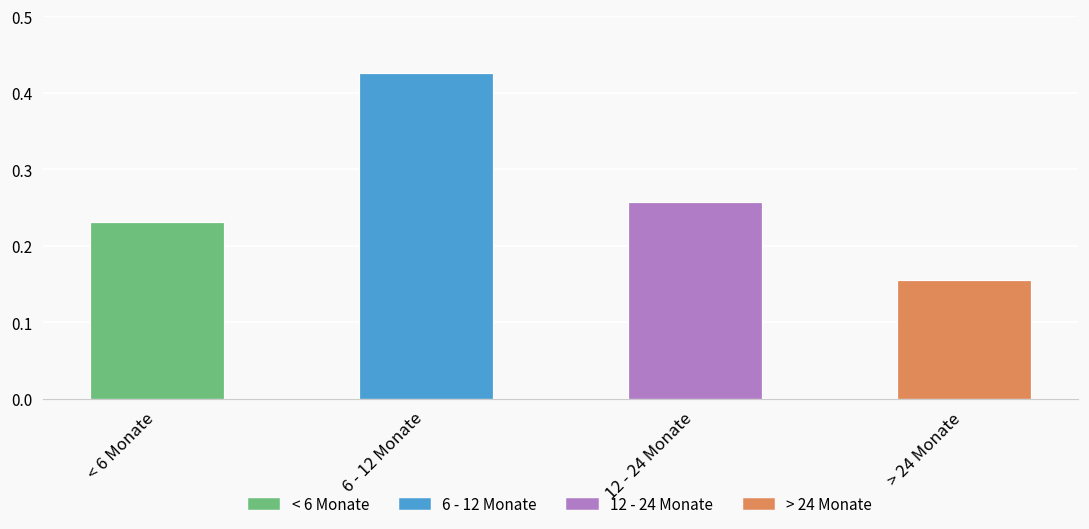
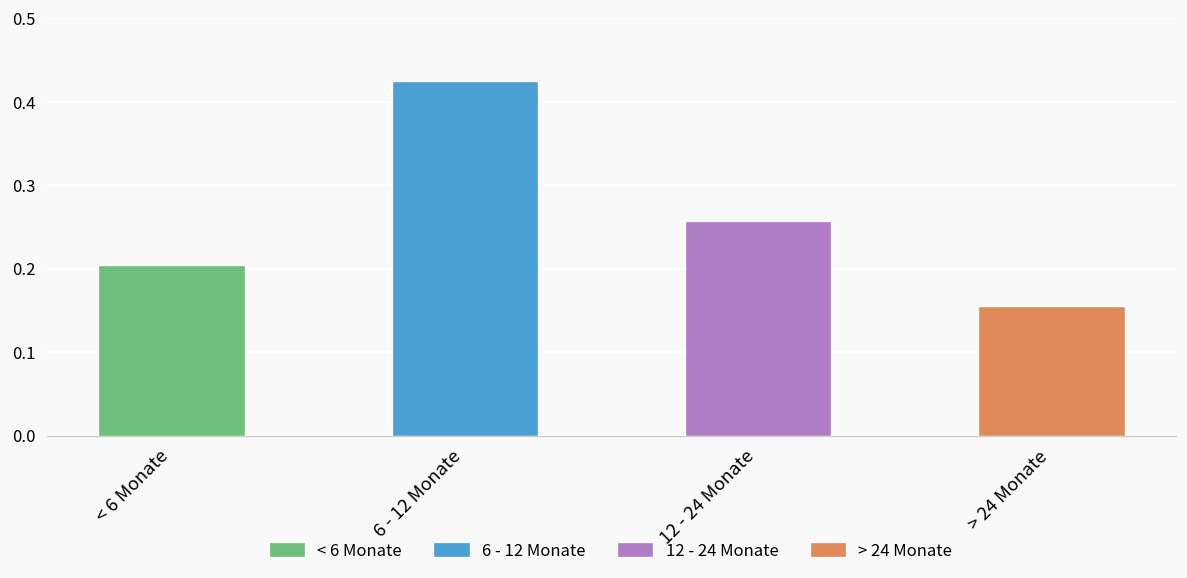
  {
-   "< 6 Monate": 0.23,
+   "< 6 Monate": 0.20,
    "6 - 12 Monate": 0.43,
    "12 - 24 Monate": 0.26,
    "> 24 Monate": 0.16
  }
